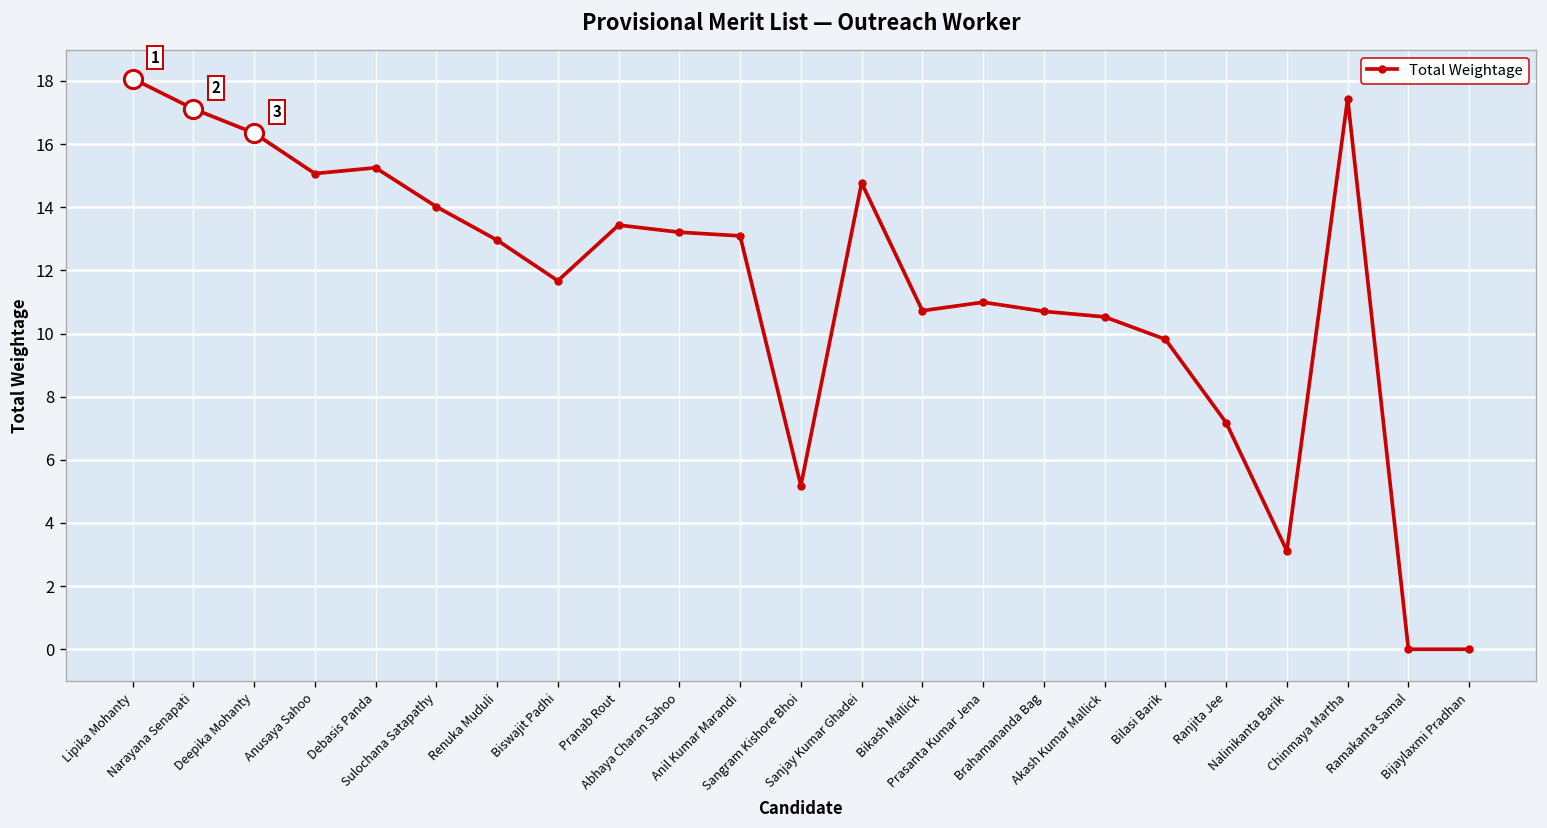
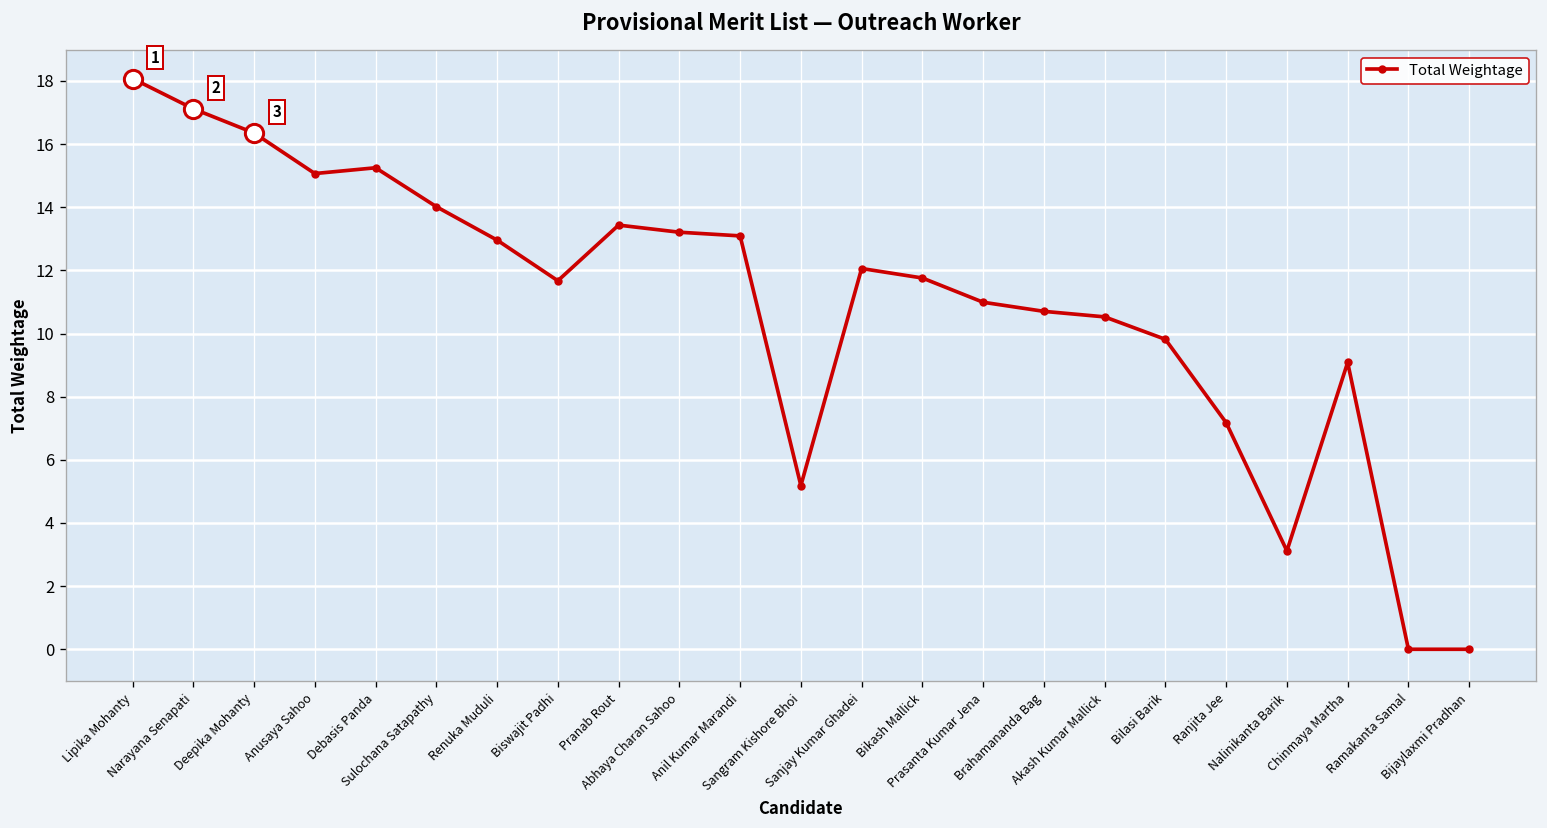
  {
    "Total Weightage": {
      "Anusaya Sahoo": 15.1,
      "Debasis Panda": 15.2,
      "Sulochana Satapathy": 14.0,
      "Renuka Muduli": 13.0,
      "Biswajit Padhi": 11.7,
      "Pranab Rout": 13.4,
      "Abhaya Charan Sahoo": 13.2,
      "Anil Kumar Marandi": 13.1,
      "Sangram Kishore Bhoi": 5.2,
-     "Sanjay Kumar Ghadei": 14.8,
-     "Bikash Mallick": 10.7,
+     "Sanjay Kumar Ghadei": 12.1,
+     "Bikash Mallick": 11.8,
      "Prasanta Kumar Jena": 11.0,
      "Brahamananda Bag": 10.7,
      "Akash Kumar Mallick": 10.5,
      "Bilasi Barik": 9.8,
      "Ranjita Jee": 7.2,
      "Nalinikanta Barik": 3.1,
-     "Chinmaya Martha": 17.4,
+     "Chinmaya Martha": 9.1,
      "Ramakanta Samal": 0.0,
      "Bijaylaxmi Pradhan": 0.0
    }
  }
